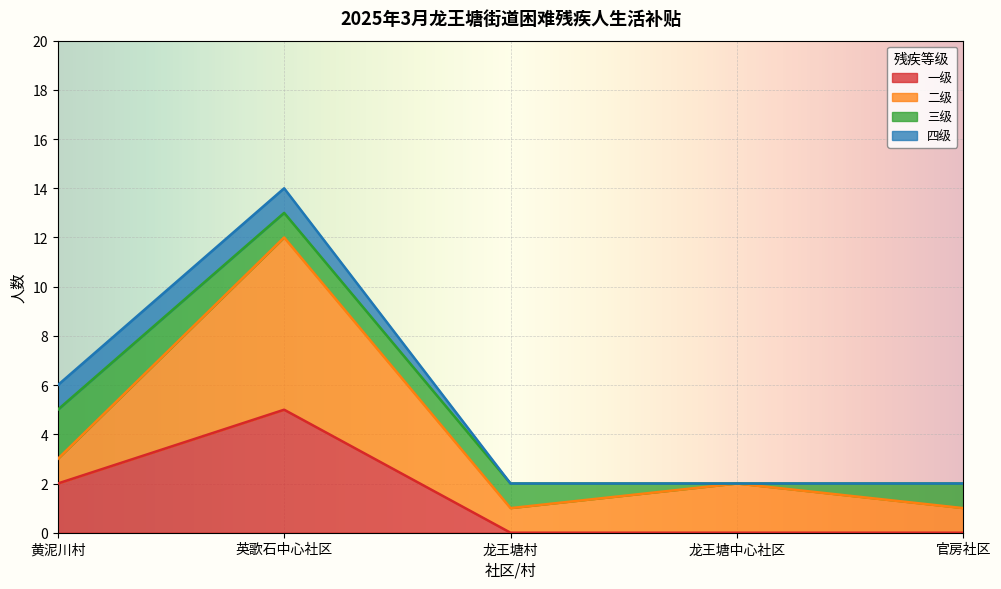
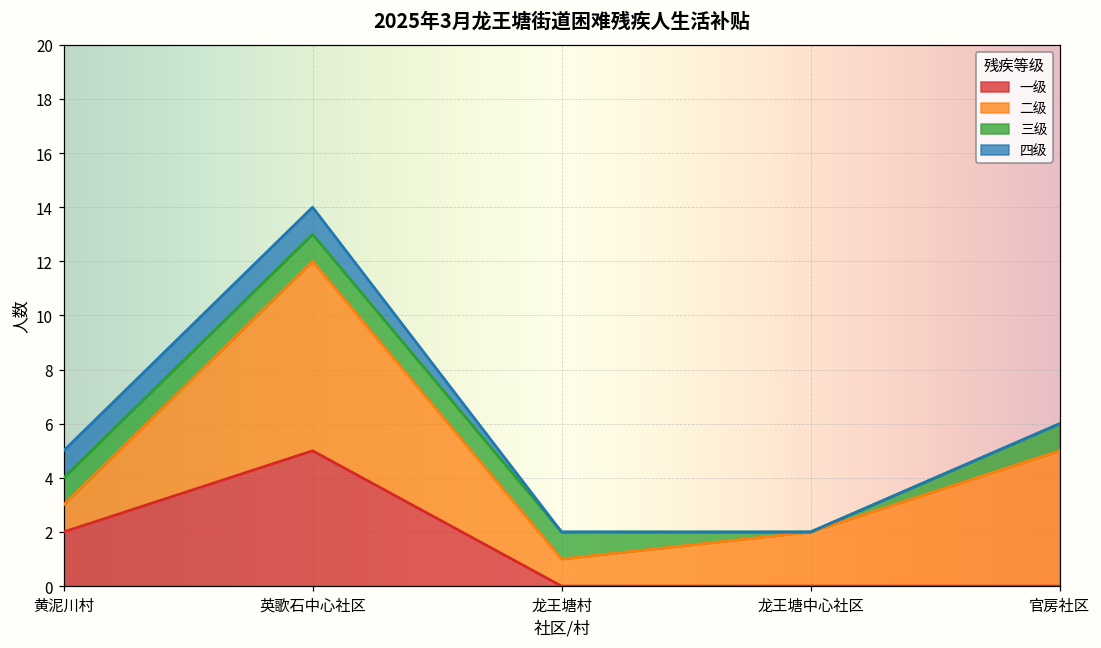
  {
    "一级": {
      "黄泥川村": 2,
      "英歌石中心社区": 5,
      "龙王塘村": 0,
      "龙王塘中心社区": 0,
      "官房社区": 0
    },
    "二级": {
      "黄泥川村": 1,
      "英歌石中心社区": 7,
      "龙王塘村": 1,
-     "官房社区": 1
+     "官房社区": 5
    },
    "三级": {
-     "黄泥川村": 2,
+     "黄泥川村": 1,
      "英歌石中心社区": 1
    },
    "四级": {
      "黄泥川村": 1,
      "英歌石中心社区": 1
    }
  }
